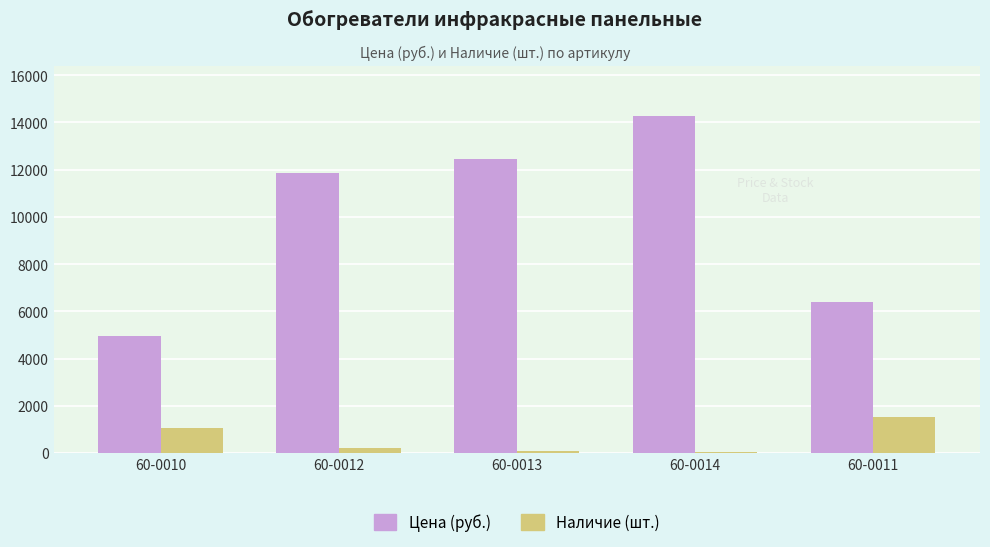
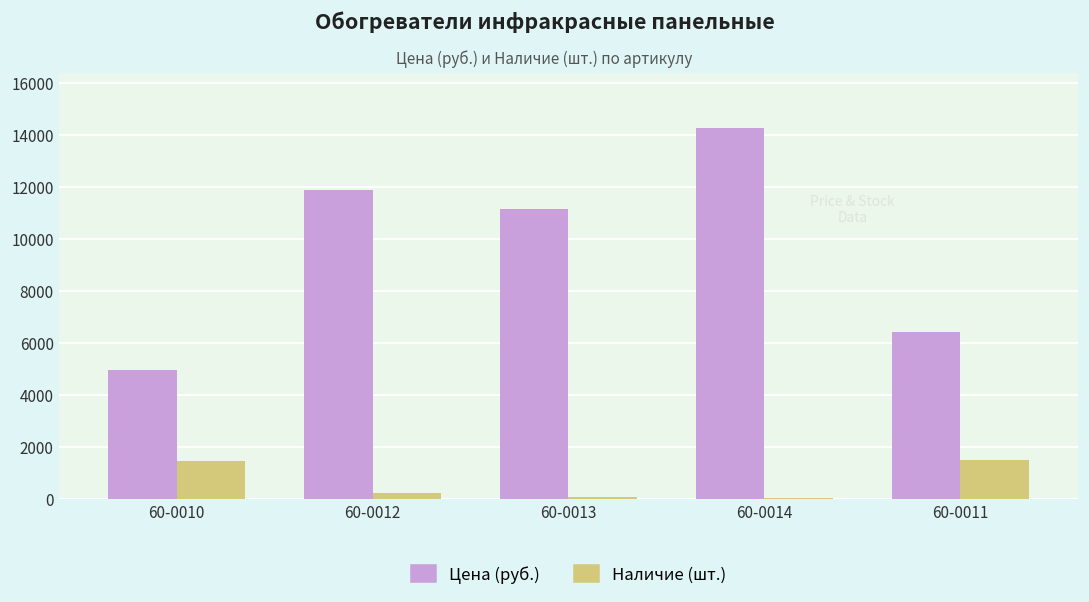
  {
    "Цена (руб.)": {
      "60-0010": 5000,
      "60-0012": 11900,
-     "60-0013": 12500,
+     "60-0013": 11200,
      "60-0014": 14300,
      "60-0011": 6400
    },
    "Наличие (шт.)": {
-     "60-0010": 1000,
+     "60-0010": 1400,
      "60-0012": 200,
      "60-0011": 1500
    }
  }
